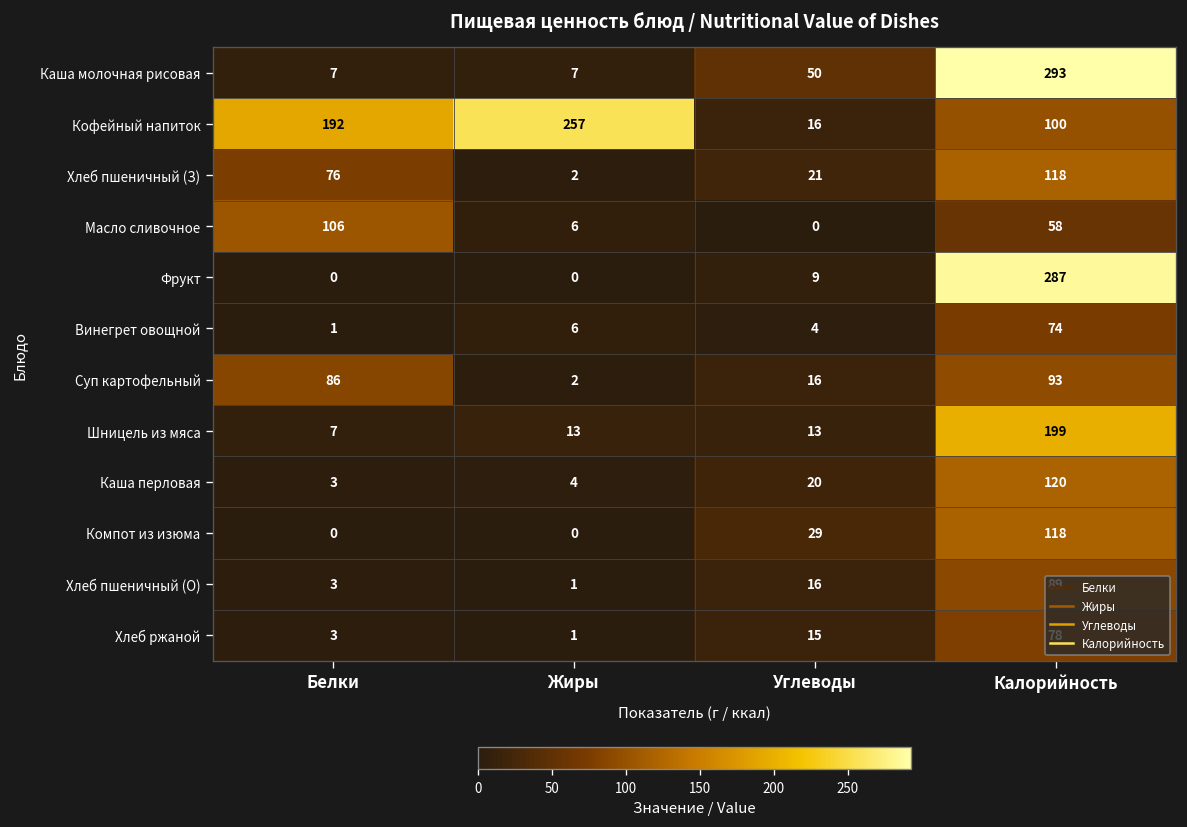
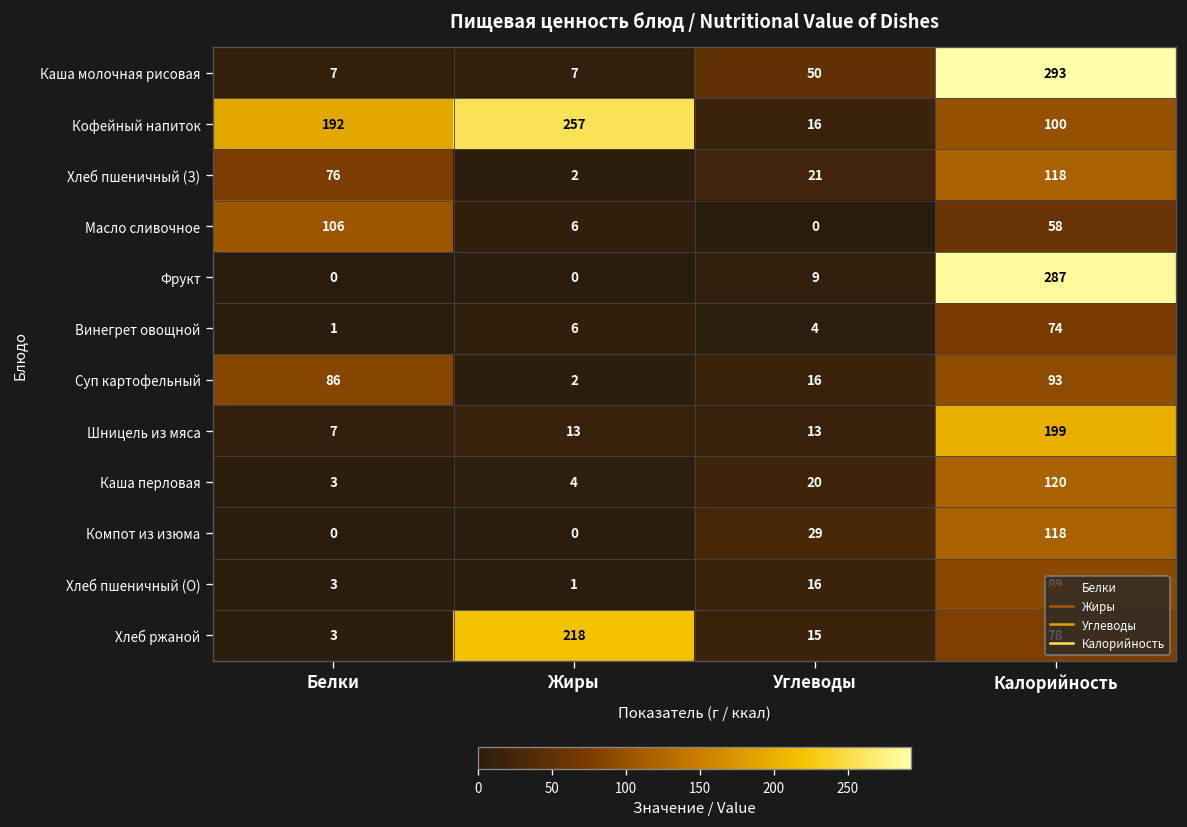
  {
    "Каша молочная рисовая": {
      "Белки": 7,
      "Жиры": 7,
      "Углеводы": 50,
      "Калорийность": 293
    },
    "Кофейный напиток": {
      "Белки": 192,
      "Жиры": 257,
      "Углеводы": 16,
      "Калорийность": 100
    },
    "Хлеб пшеничный (З)": {
      "Белки": 76,
      "Жиры": 2,
      "Углеводы": 21,
      "Калорийность": 118
    },
    "Масло сливочное": {
      "Белки": 106,
      "Жиры": 6,
      "Углеводы": 0,
      "Калорийность": 58
    },
    "Фрукт": {
      "Белки": 0,
      "Жиры": 0,
      "Углеводы": 9,
      "Калорийность": 287
    },
    "Винегрет овощной": {
      "Белки": 1,
      "Жиры": 6,
      "Углеводы": 4,
      "Калорийность": 74
    },
    "Суп картофельный": {
      "Белки": 86,
      "Жиры": 2,
      "Углеводы": 16,
      "Калорийность": 93
    },
    "Шницель из мяса": {
      "Белки": 7,
      "Жиры": 13,
      "Углеводы": 13,
      "Калорийность": 199
    },
    "Каша перловая": {
      "Белки": 3,
      "Жиры": 4,
      "Углеводы": 20,
      "Калорийность": 120
    },
    "Компот из изюма": {
      "Белки": 0,
      "Жиры": 0,
      "Углеводы": 29,
      "Калорийность": 118
    },
    "Хлеб пшеничный (О)": {
      "Белки": 3,
      "Жиры": 1,
      "Углеводы": 16
    },
    "Хлеб ржаной": {
      "Белки": 3,
-     "Жиры": 1,
+     "Жиры": 218,
      "Углеводы": 15
    }
  }
